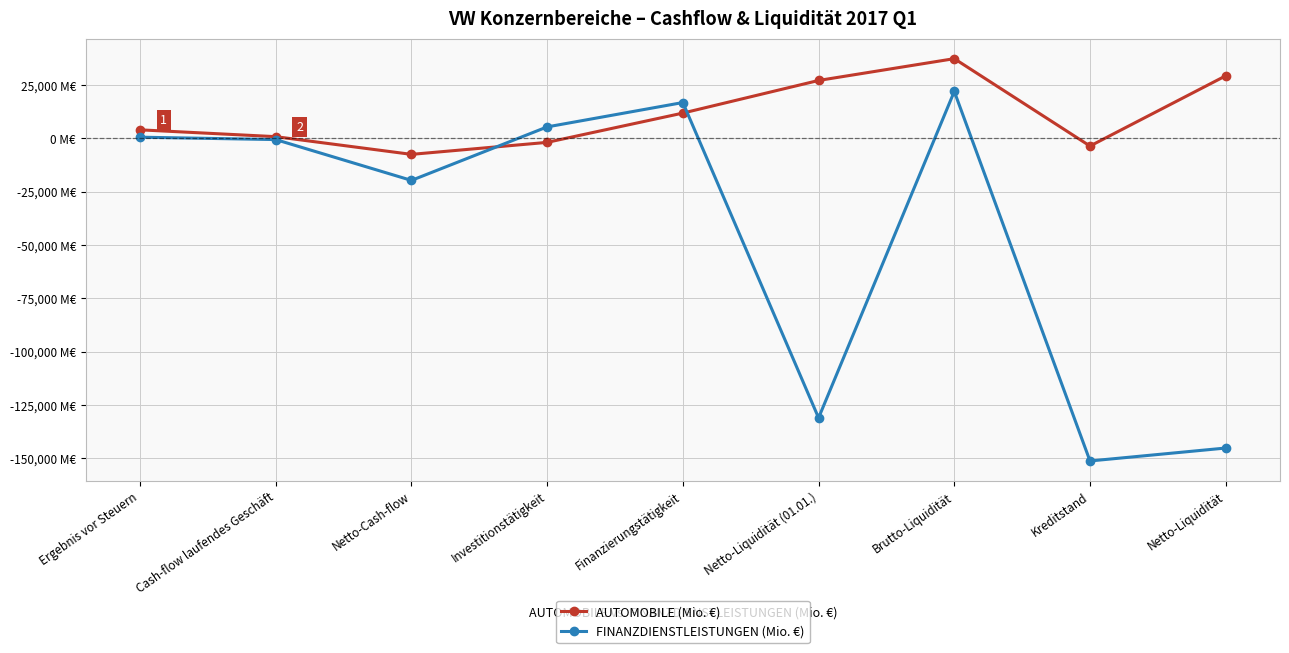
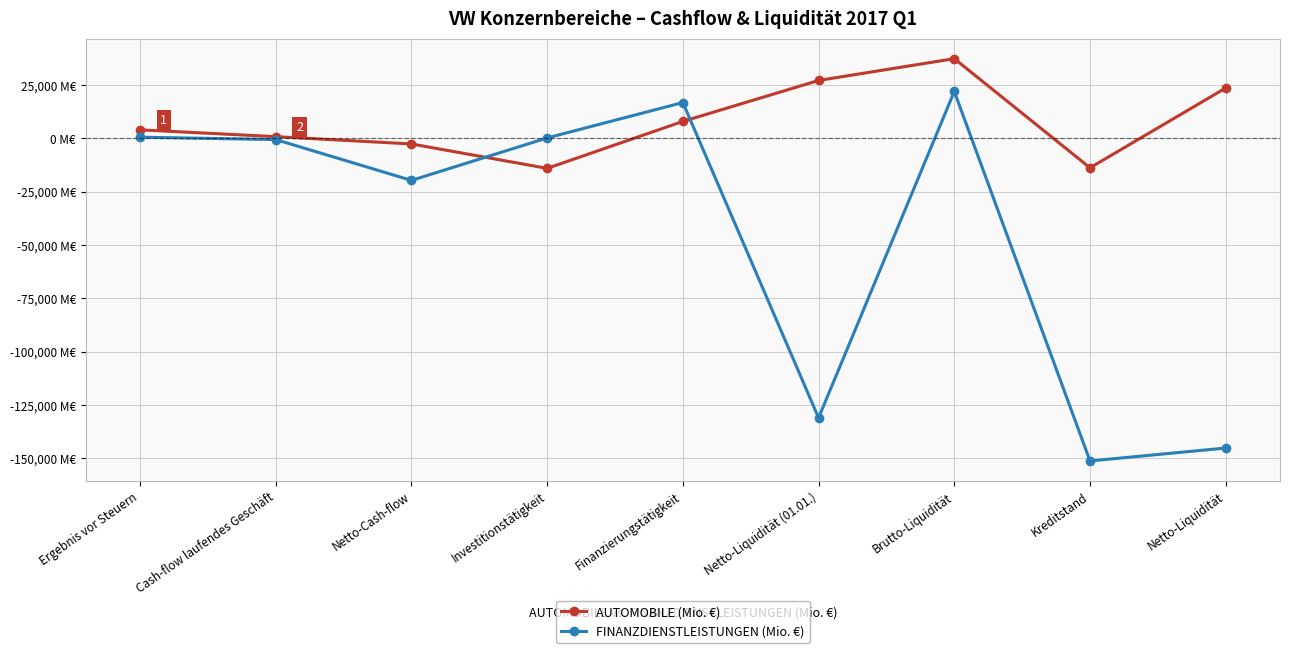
  {
    "AUTOMOBILE (Mio. €)": {
-     "Netto-Cash-flow": "-7,000 M€",
-     "Investitionstätigkeit": "-2,000 M€",
-     "Finanzierungstätigkeit": "12,000 M€",
+     "Netto-Cash-flow": "-3,000 M€",
+     "Investitionstätigkeit": "-14,000 M€",
+     "Finanzierungstätigkeit": "8,000 M€",
      "Netto-Liquidität (01.01.)": "27,000 M€",
      "Brutto-Liquidität": "37,000 M€",
-     "Kreditstand": "-4,000 M€",
-     "Netto-Liquidität": "29,000 M€"
+     "Kreditstand": "-14,000 M€",
+     "Netto-Liquidität": "24,000 M€"
    },
    "FINANZDIENSTLEISTUNGEN (Mio. €)": {
      "Ergebnis vor Steuern": "1,000 M€",
      "Cash-flow laufendes Geschäft": "-1,000 M€",
      "Netto-Cash-flow": "-20,000 M€",
-     "Investitionstätigkeit": "5,000 M€",
+     "Investitionstätigkeit": "0 M€",
      "Finanzierungstätigkeit": "17,000 M€",
      "Netto-Liquidität (01.01.)": "-131,000 M€",
      "Brutto-Liquidität": "22,000 M€",
      "Kreditstand": "-151,000 M€",
      "Netto-Liquidität": "-145,000 M€"
    }
  }
